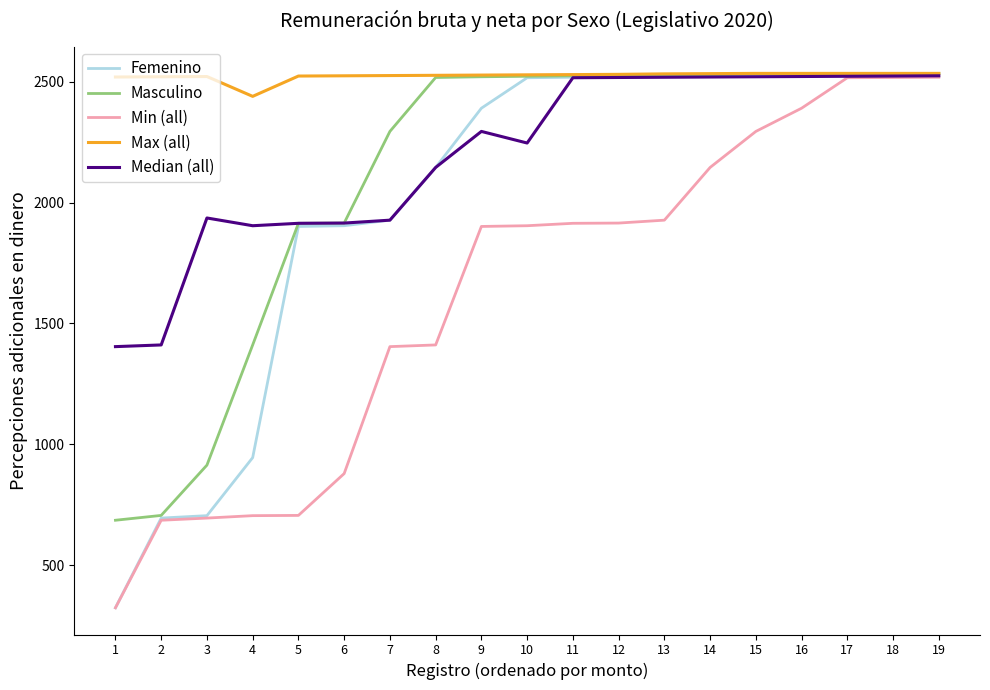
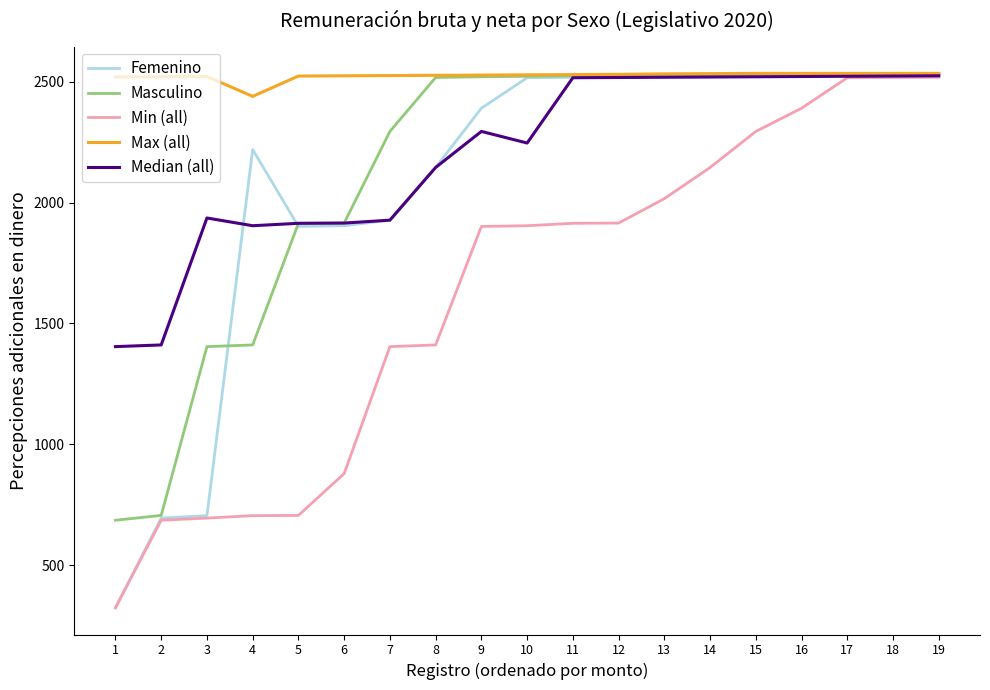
  {
    "Femenino": {
-     "4": 950,
+     "4": 2220,
      "5": 1900,
      "6": 1900,
      "9": 2390
    },
    "Masculino": {
      "1": 690,
      "2": 710,
-     "3": 910,
+     "3": 1400,
      "4": 1410,
      "7": 2290
    },
    "Min (all)": {
      "4": 710,
      "5": 710,
      "6": 880,
      "7": 1400,
      "8": 1410,
      "9": 1900,
      "10": 1900,
      "11": 1910,
      "12": 1920,
-     "13": 1930,
+     "13": 2020,
      "14": 2150,
      "15": 2290,
      "16": 2390
    },
    "Max (all)": {
      "4": 2440,
      "5": 2520,
      "6": 2520,
      "7": 2530
    },
    "Median (all)": {
      "1": 1400,
      "2": 1410,
      "3": 1940,
      "4": 1900,
      "9": 2290,
      "10": 2250
    }
  }
